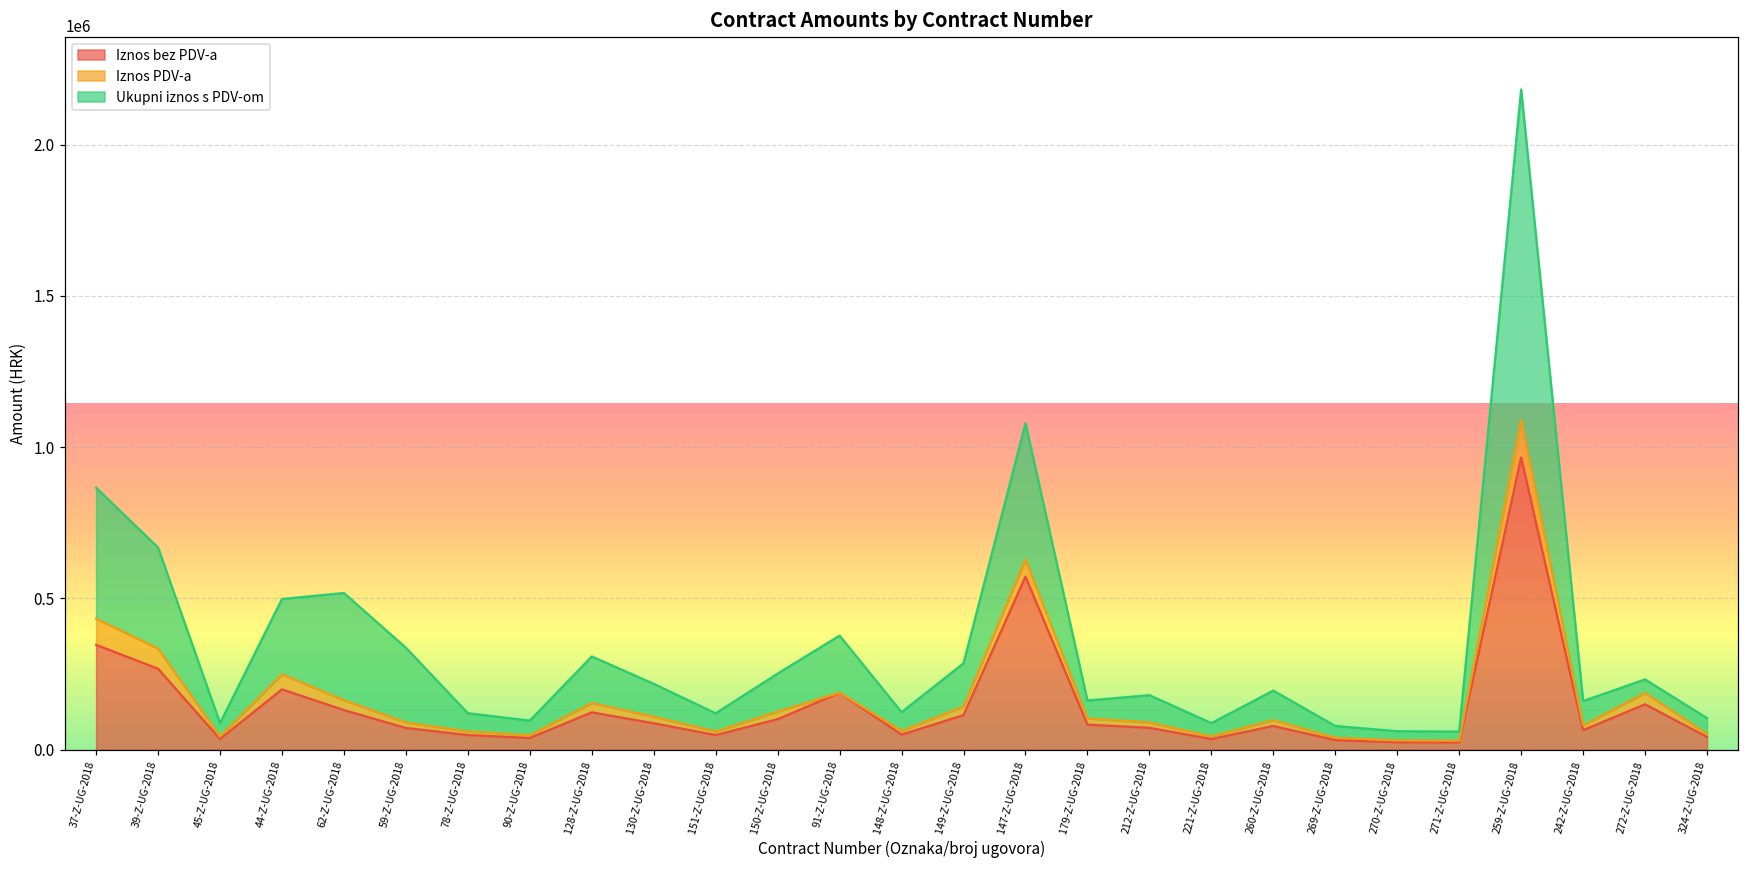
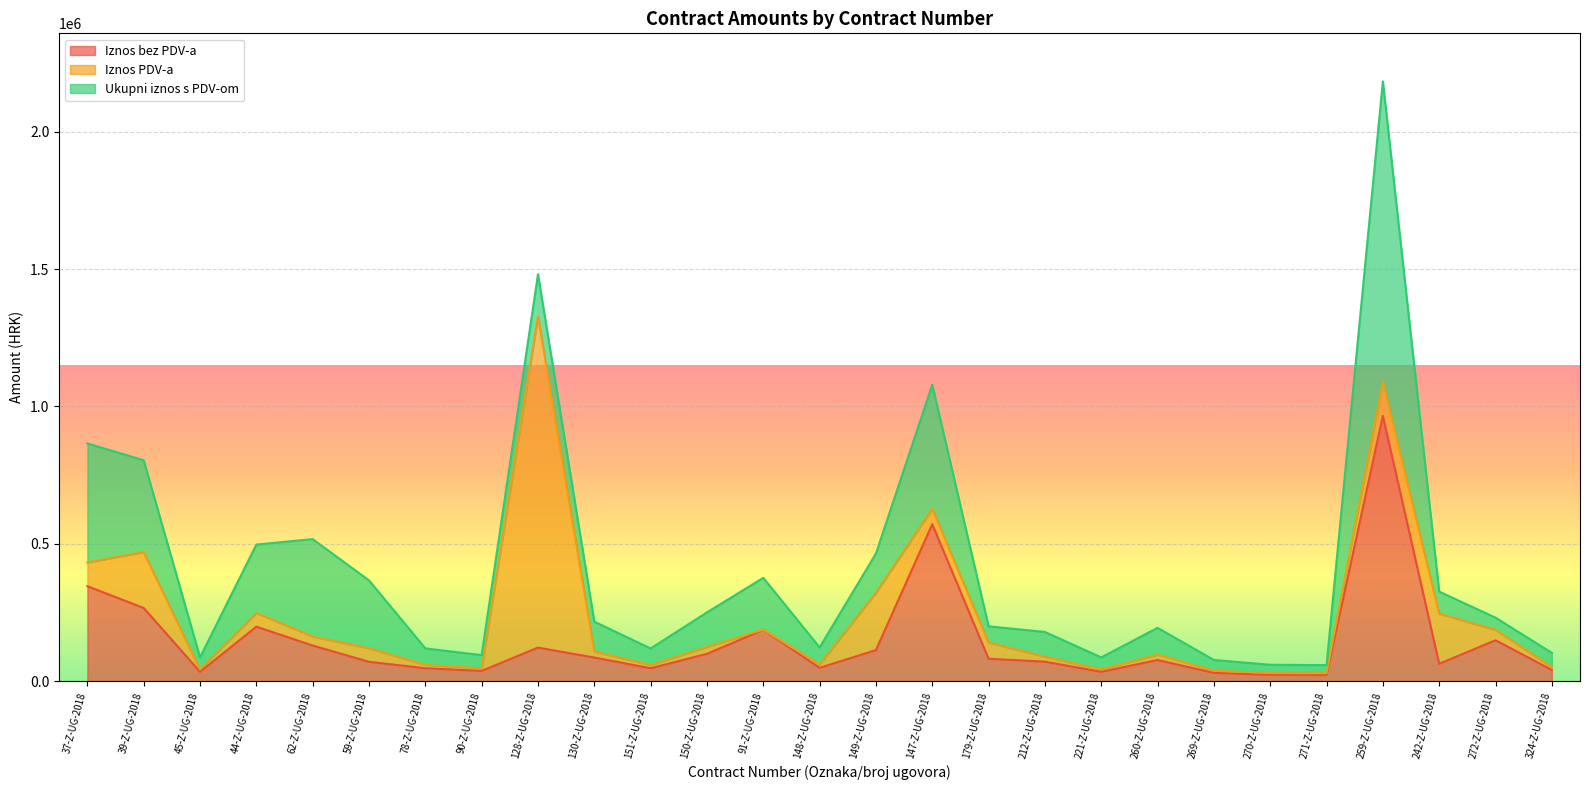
  {
    "Iznos bez PDV-a": {
      "37-Z-UG-2018": 350000,
      "39-Z-UG-2018": 270000,
      "44-Z-UG-2018": 200000,
      "62-Z-UG-2018": 130000,
      "59-Z-UG-2018": 70000,
      "78-Z-UG-2018": 50000,
      "90-Z-UG-2018": 40000,
      "128-Z-UG-2018": 120000,
      "130-Z-UG-2018": 90000,
      "151-Z-UG-2018": 50000,
      "150-Z-UG-2018": 100000,
      "148-Z-UG-2018": 50000,
      "149-Z-UG-2018": 110000,
      "147-Z-UG-2018": 570000,
      "179-Z-UG-2018": 80000,
      "212-Z-UG-2018": 70000,
      "260-Z-UG-2018": 80000,
      "259-Z-UG-2018": 970000,
      "242-Z-UG-2018": 60000,
      "272-Z-UG-2018": 150000,
      "324-Z-UG-2018": 40000
    },
    "Iznos PDV-a": {
      "37-Z-UG-2018": 90000,
-     "39-Z-UG-2018": 70000,
+     "39-Z-UG-2018": 200000,
      "44-Z-UG-2018": 50000,
      "62-Z-UG-2018": 30000,
-     "59-Z-UG-2018": 20000,
+     "59-Z-UG-2018": 50000,
      "78-Z-UG-2018": 10000,
      "90-Z-UG-2018": 10000,
-     "128-Z-UG-2018": 30000,
+     "128-Z-UG-2018": 1200000,
      "130-Z-UG-2018": 20000,
      "151-Z-UG-2018": 10000,
      "150-Z-UG-2018": 30000,
      "148-Z-UG-2018": 10000,
-     "149-Z-UG-2018": 30000,
+     "149-Z-UG-2018": 210000,
      "147-Z-UG-2018": 60000,
-     "179-Z-UG-2018": 20000,
+     "179-Z-UG-2018": 60000,
      "212-Z-UG-2018": 20000,
      "260-Z-UG-2018": 20000,
      "259-Z-UG-2018": 130000,
-     "242-Z-UG-2018": 20000,
+     "242-Z-UG-2018": 180000,
      "272-Z-UG-2018": 40000,
      "324-Z-UG-2018": 10000
    },
    "Ukupni iznos s PDV-om": {
      "37-Z-UG-2018": 430000,
      "39-Z-UG-2018": 330000,
      "45-Z-UG-2018": 40000,
      "44-Z-UG-2018": 250000,
      "62-Z-UG-2018": 350000,
      "59-Z-UG-2018": 250000,
      "78-Z-UG-2018": 60000,
      "90-Z-UG-2018": 50000,
      "128-Z-UG-2018": 150000,
      "130-Z-UG-2018": 110000,
      "151-Z-UG-2018": 60000,
      "150-Z-UG-2018": 130000,
      "91-Z-UG-2018": 190000,
      "148-Z-UG-2018": 60000,
      "149-Z-UG-2018": 140000,
      "147-Z-UG-2018": 450000,
      "179-Z-UG-2018": 60000,
      "212-Z-UG-2018": 90000,
      "221-Z-UG-2018": 40000,
      "260-Z-UG-2018": 100000,
      "269-Z-UG-2018": 40000,
      "270-Z-UG-2018": 30000,
      "271-Z-UG-2018": 30000,
      "259-Z-UG-2018": 1090000,
      "242-Z-UG-2018": 80000,
      "272-Z-UG-2018": 40000,
      "324-Z-UG-2018": 50000
    }
  }
